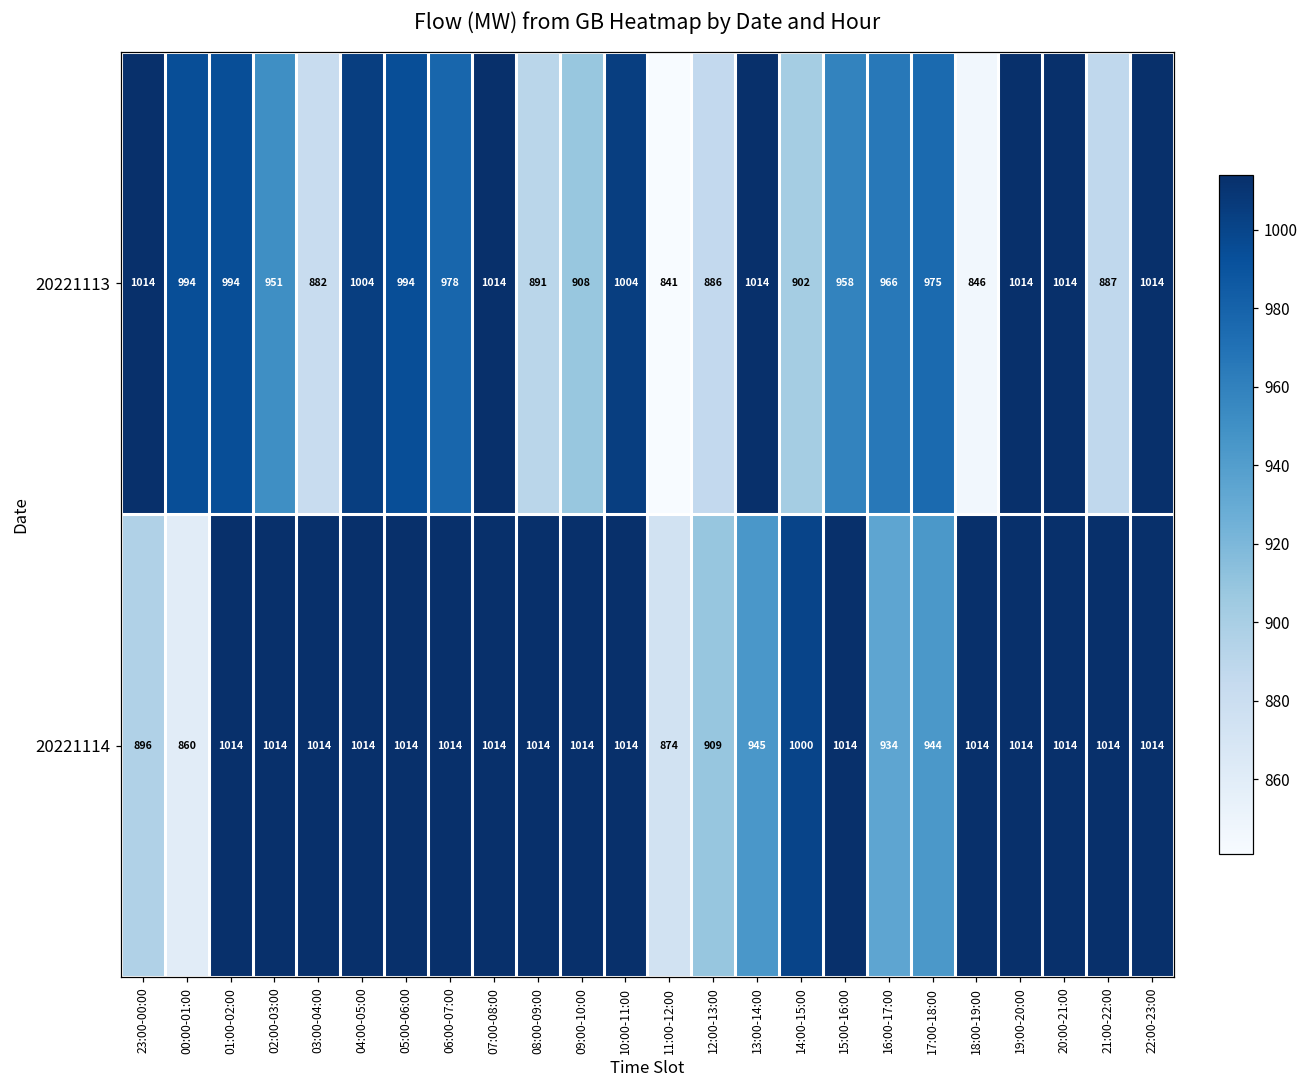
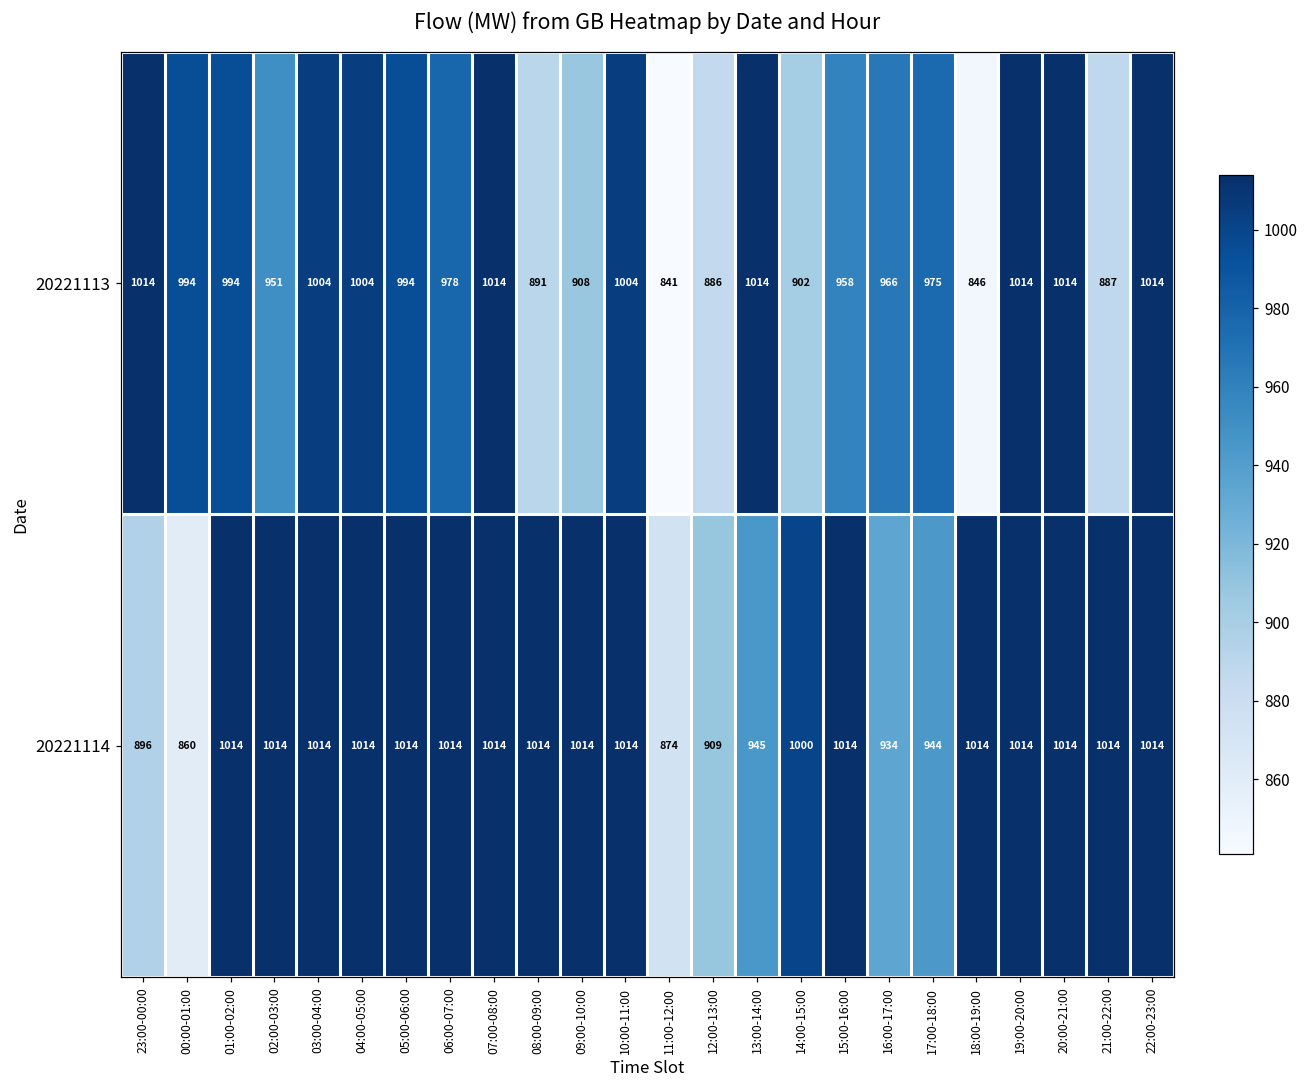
  {
    "20221113": {
      "23:00-00:00": 1014,
      "00:00-01:00": 994,
      "01:00-02:00": 994,
      "02:00-03:00": 951,
-     "03:00-04:00": 882,
+     "03:00-04:00": 1004,
      "04:00-05:00": 1004,
      "05:00-06:00": 994,
      "06:00-07:00": 978,
      "07:00-08:00": 1014,
      "08:00-09:00": 891,
      "09:00-10:00": 908,
      "10:00-11:00": 1004,
      "11:00-12:00": 841,
      "12:00-13:00": 886,
      "13:00-14:00": 1014,
      "14:00-15:00": 902,
      "15:00-16:00": 958,
      "16:00-17:00": 966,
      "17:00-18:00": 975,
      "18:00-19:00": 846,
      "19:00-20:00": 1014,
      "20:00-21:00": 1014,
      "21:00-22:00": 887,
      "22:00-23:00": 1014
    },
    "20221114": {
      "23:00-00:00": 896,
      "00:00-01:00": 860,
      "01:00-02:00": 1014,
      "02:00-03:00": 1014,
      "03:00-04:00": 1014,
      "04:00-05:00": 1014,
      "05:00-06:00": 1014,
      "06:00-07:00": 1014,
      "07:00-08:00": 1014,
      "08:00-09:00": 1014,
      "09:00-10:00": 1014,
      "10:00-11:00": 1014,
      "11:00-12:00": 874,
      "12:00-13:00": 909,
      "13:00-14:00": 945,
      "14:00-15:00": 1000,
      "15:00-16:00": 1014,
      "16:00-17:00": 934,
      "17:00-18:00": 944,
      "18:00-19:00": 1014,
      "19:00-20:00": 1014,
      "20:00-21:00": 1014,
      "21:00-22:00": 1014,
      "22:00-23:00": 1014
    }
  }
